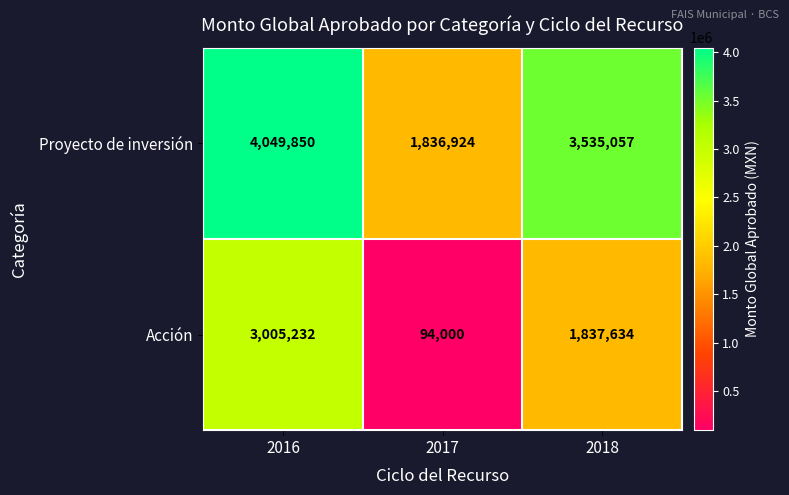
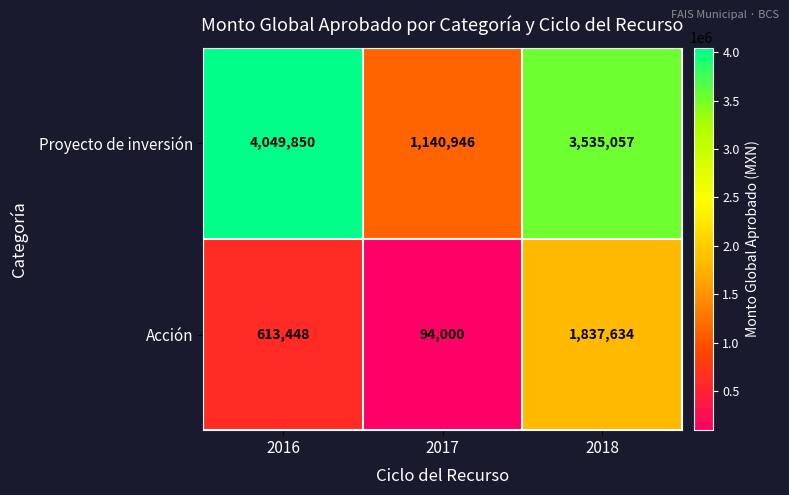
  {
    "Proyecto de inversión": {
      "2016": "4,049,850",
-     "2017": "1,836,924",
+     "2017": "1,140,946",
      "2018": "3,535,057"
    },
    "Acción": {
-     "2016": "3,005,232",
+     "2016": "613,448",
      "2017": "94,000",
      "2018": "1,837,634"
    }
  }
